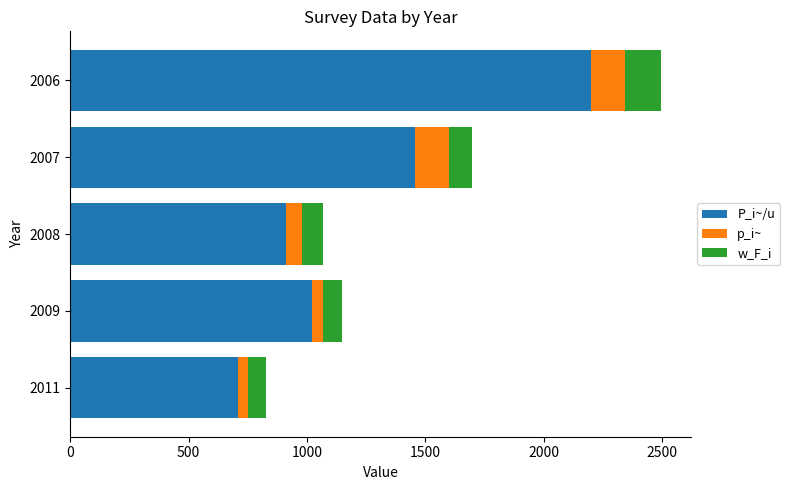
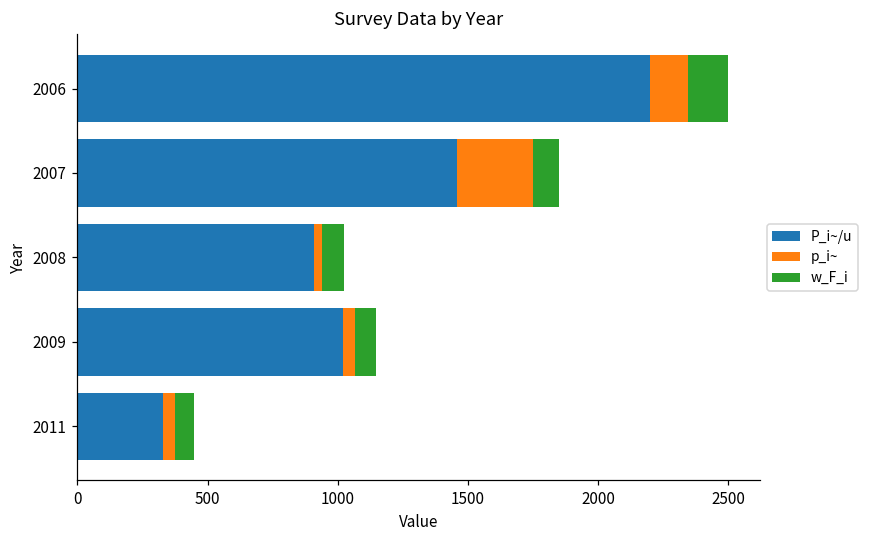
  {
    "P_i~/u": {
      "2006": 2200,
      "2007": 1460,
      "2008": 910,
      "2009": 1020,
-     "2011": 710
+     "2011": 330
    },
    "p_i~": {
      "2006": 150,
-     "2007": 150,
-     "2008": 70,
+     "2007": 300,
+     "2008": 30,
      "2009": 50,
      "2011": 50
    },
    "w_F_i": {
      "2006": 150,
      "2007": 100,
      "2008": 90,
      "2009": 80,
      "2011": 70
    }
  }
